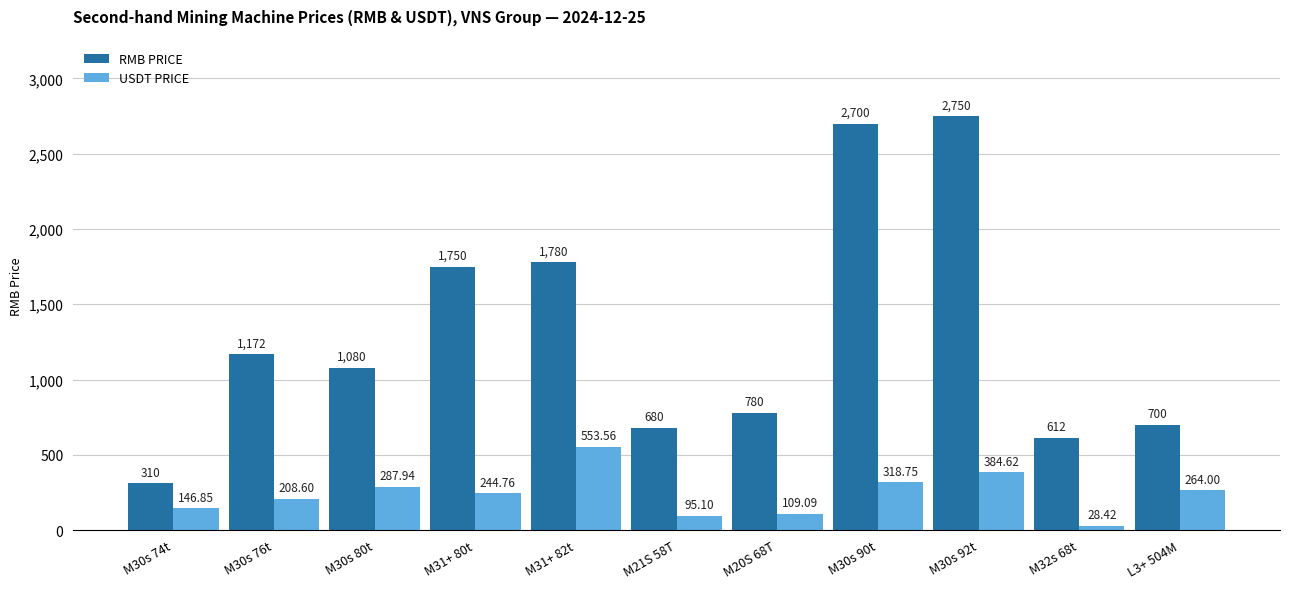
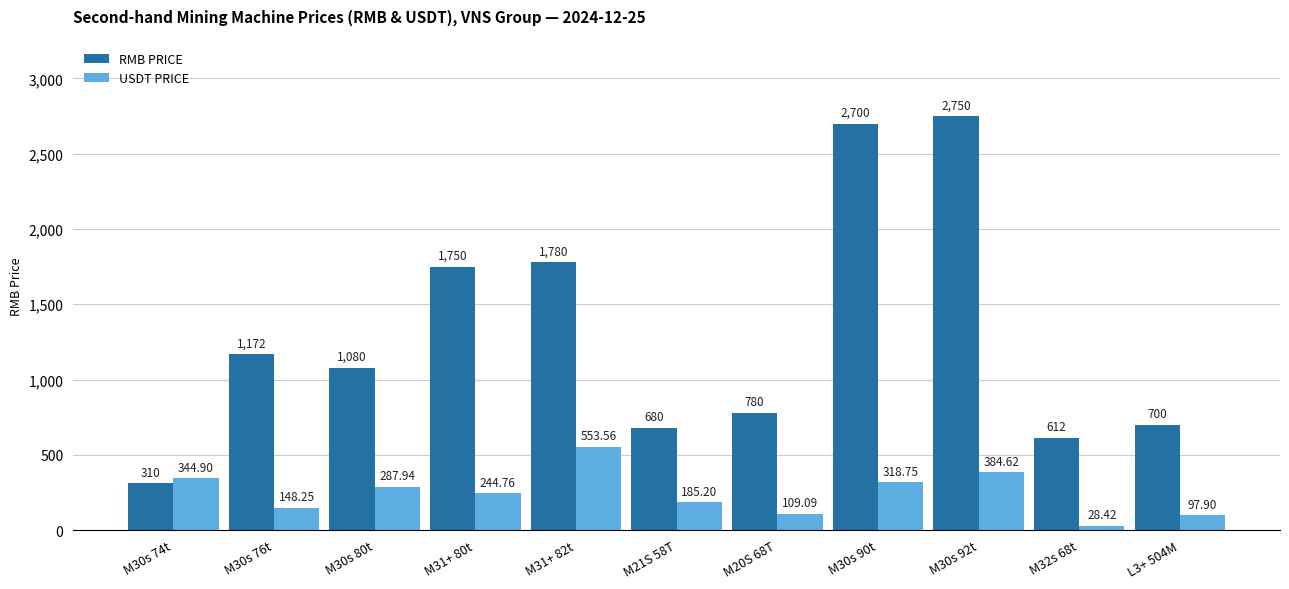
  {
    "RMB PRICE": {
      "M30s 74t": "310",
      "M30s 76t": "1,172",
      "M30s 80t": "1,080",
      "M31+ 80t": "1,750",
      "M31+ 82t": "1,780",
      "M21S 58T": "680",
      "M20S 68T": "780",
      "M30s 90t": "2,700",
      "M30s 92t": "2,750",
      "M32s 68t": "612",
      "L3+ 504M": "700"
    },
    "USDT PRICE": {
-     "M30s 74t": "146.85",
-     "M30s 76t": "208.60",
+     "M30s 74t": "344.90",
+     "M30s 76t": "148.25",
      "M30s 80t": "287.94",
      "M31+ 80t": "244.76",
      "M31+ 82t": "553.56",
-     "M21S 58T": "95.10",
+     "M21S 58T": "185.20",
      "M20S 68T": "109.09",
      "M30s 90t": "318.75",
      "M30s 92t": "384.62",
      "M32s 68t": "28.42",
-     "L3+ 504M": "264.00"
+     "L3+ 504M": "97.90"
    }
  }
